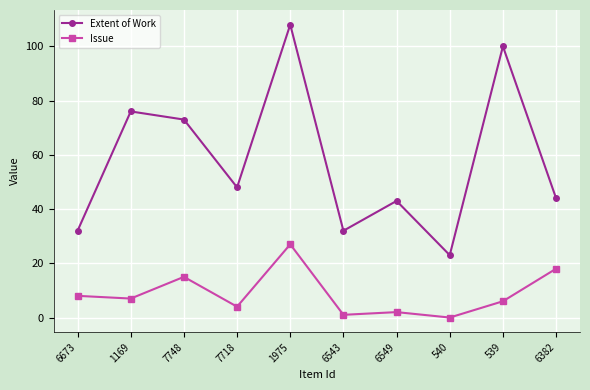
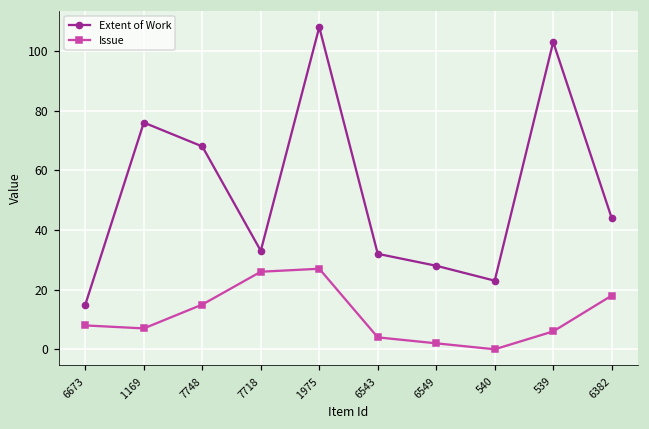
  {
    "Extent of Work": {
-     "6673": 32,
+     "6673": 15,
      "1169": 76,
-     "7748": 73,
-     "7718": 48,
+     "7748": 68,
+     "7718": 33,
      "1975": 108,
      "6543": 32,
-     "6549": 43,
+     "6549": 28,
      "540": 23,
-     "539": 100,
+     "539": 103,
      "6382": 44
    },
    "Issue": {
      "6673": 8,
      "1169": 7,
      "7748": 15,
-     "7718": 4,
+     "7718": 26,
      "1975": 27,
-     "6543": 1,
+     "6543": 4,
      "6549": 2,
      "540": 0,
      "539": 6,
      "6382": 18
    }
  }
